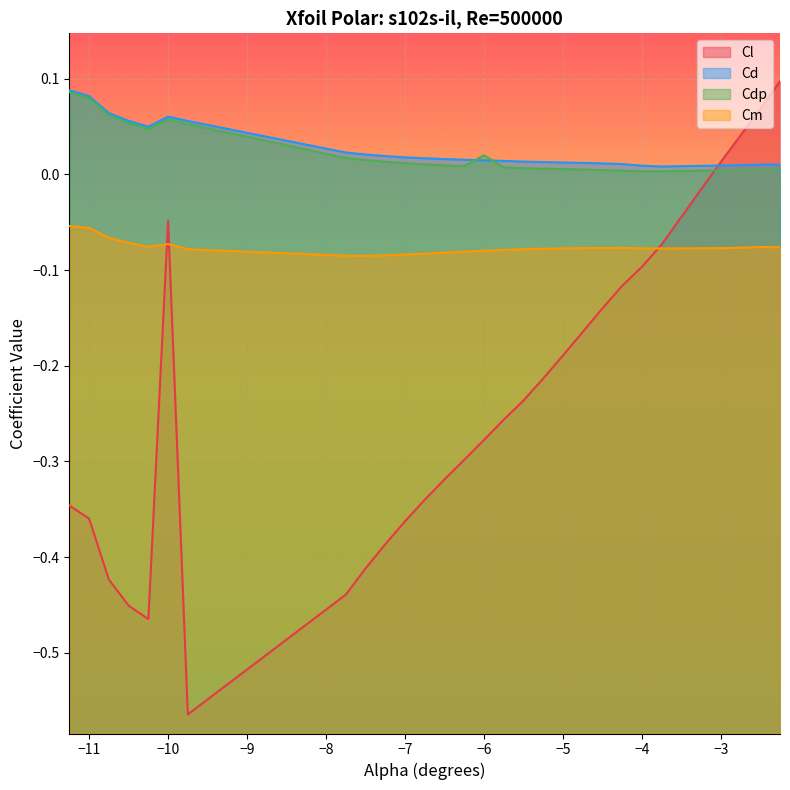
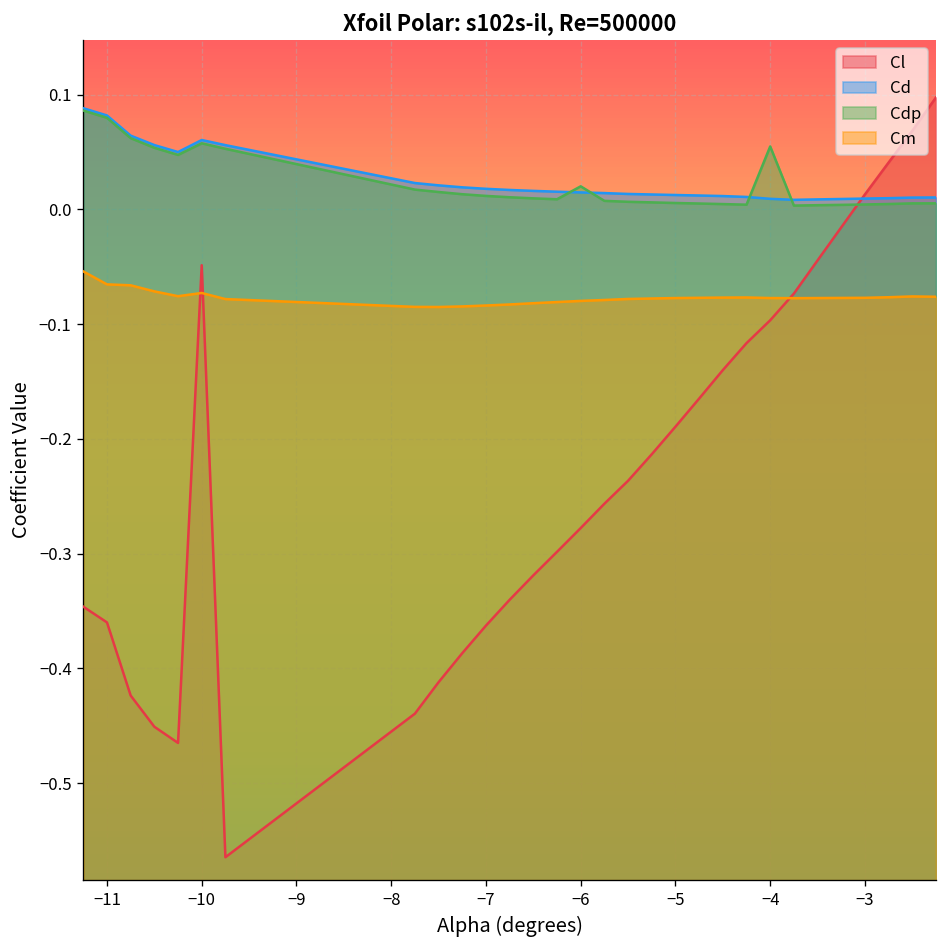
  {
    "Cl": {
      "−11": -0.36,
      "−10": -0.05,
      "−7": -0.36,
      "−6": -0.28,
      "−5": -0.19,
      "−4": -0.10,
      "−3": 0.01
    },
    "Cd": {
      "−10": 0.06,
      "−7": 0.02,
      "−6": 0.01,
      "−5": 0.01,
      "−4": 0.01,
      "−3": 0.01
    },
    "Cdp": {
      "−10": 0.06,
      "−7": 0.01,
      "−6": 0.02,
      "−5": 0.01,
-     "−4": 0.00,
+     "−4": 0.05,
      "−3": 0.00
    },
    "Cm": {
-     "−11": -0.06,
+     "−11": -0.07,
      "−10": -0.07,
      "−7": -0.08,
      "−6": -0.08,
      "−5": -0.08,
      "−4": -0.08,
      "−3": -0.08
    }
  }
